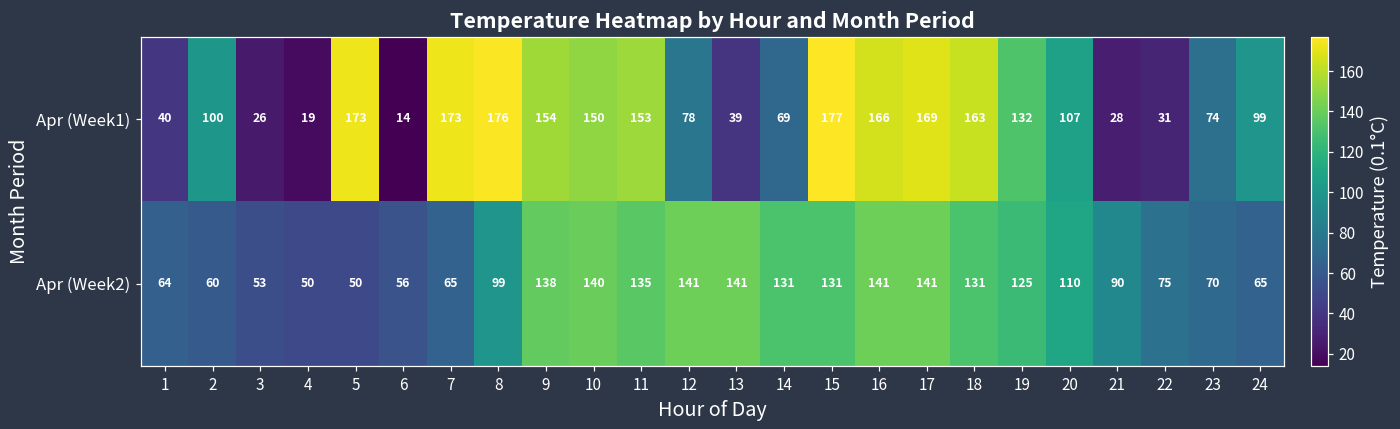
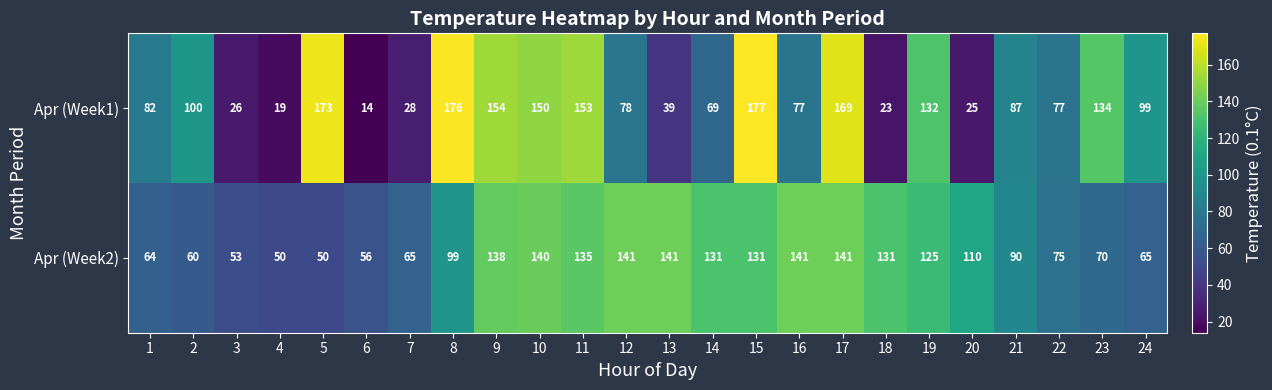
  {
    "Apr (Week1)": {
-     "1": 40,
+     "1": 82,
      "2": 100,
      "3": 26,
      "4": 19,
      "5": 173,
      "6": 14,
-     "7": 173,
+     "7": 28,
      "8": 176,
      "9": 154,
      "10": 150,
      "11": 153,
      "12": 78,
      "13": 39,
      "14": 69,
      "15": 177,
-     "16": 166,
+     "16": 77,
      "17": 169,
-     "18": 163,
+     "18": 23,
      "19": 132,
-     "20": 107,
-     "21": 28,
-     "22": 31,
-     "23": 74,
+     "20": 25,
+     "21": 87,
+     "22": 77,
+     "23": 134,
      "24": 99
    },
    "Apr (Week2)": {
      "1": 64,
      "2": 60,
      "3": 53,
      "4": 50,
      "5": 50,
      "6": 56,
      "7": 65,
      "8": 99,
      "9": 138,
      "10": 140,
      "11": 135,
      "12": 141,
      "13": 141,
      "14": 131,
      "15": 131,
      "16": 141,
      "17": 141,
      "18": 131,
      "19": 125,
      "20": 110,
      "21": 90,
      "22": 75,
      "23": 70,
      "24": 65
    }
  }
